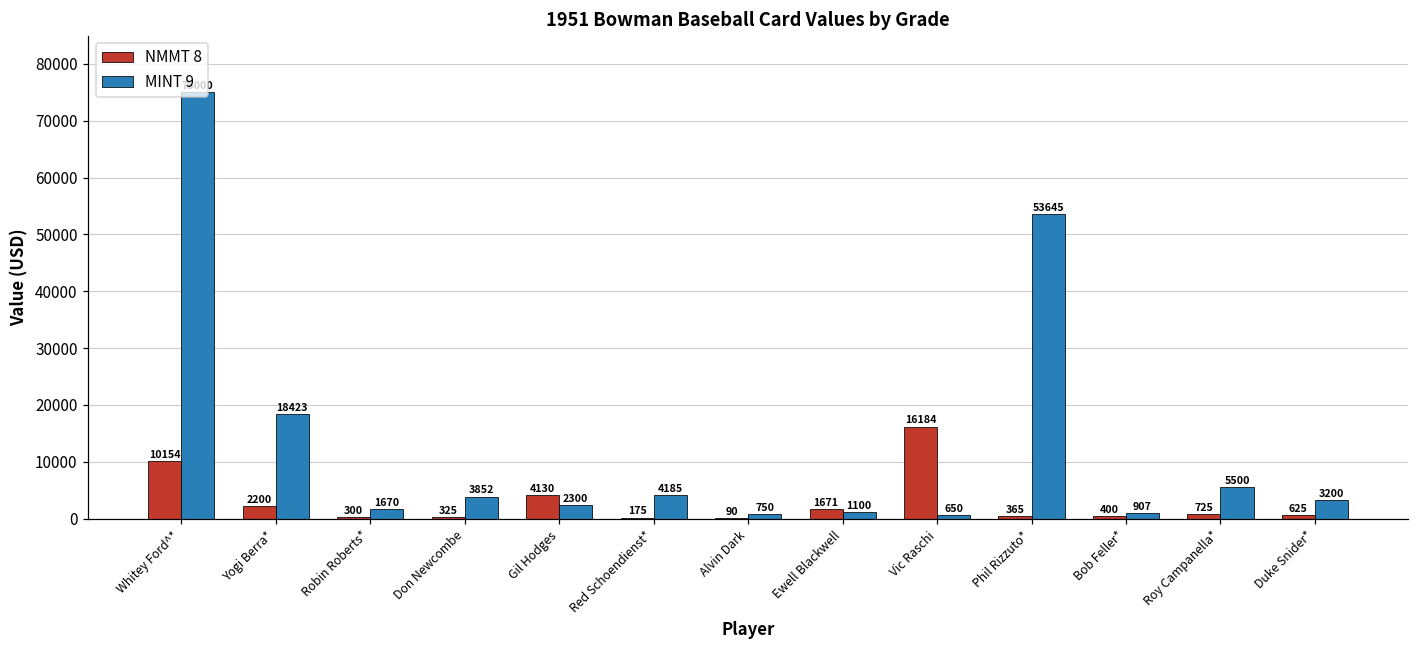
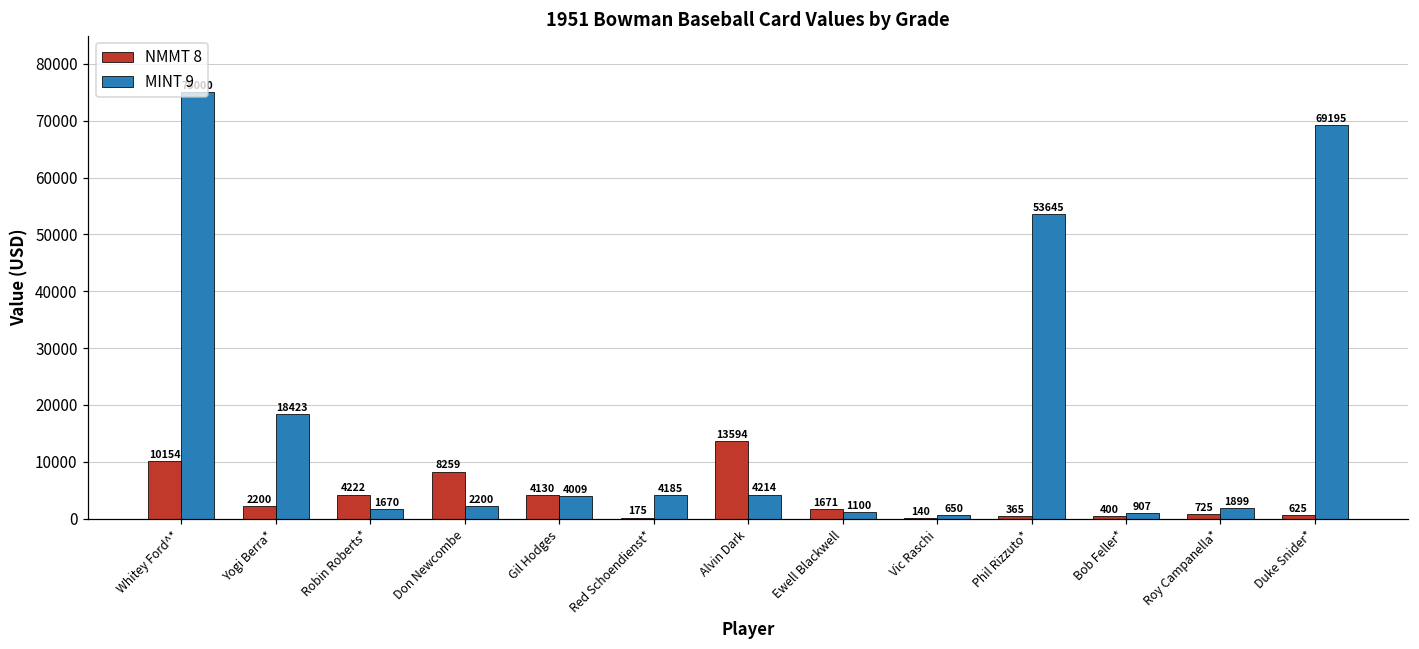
  {
    "NMMT 8": {
      "Whitey Ford^*": 10154,
      "Yogi Berra*": 2200,
-     "Robin Roberts*": 300,
-     "Don Newcombe": 325,
+     "Robin Roberts*": 4222,
+     "Don Newcombe": 8259,
      "Gil Hodges": 4130,
      "Red Schoendienst*": 175,
-     "Alvin Dark": 90,
+     "Alvin Dark": 13594,
      "Ewell Blackwell": 1671,
-     "Vic Raschi": 16184,
+     "Vic Raschi": 140,
      "Phil Rizzuto*": 365,
      "Bob Feller*": 400,
      "Roy Campanella*": 725,
      "Duke Snider*": 625
    },
    "MINT 9": {
      "Yogi Berra*": 18423,
      "Robin Roberts*": 1670,
-     "Don Newcombe": 3852,
-     "Gil Hodges": 2300,
+     "Don Newcombe": 2200,
+     "Gil Hodges": 4009,
      "Red Schoendienst*": 4185,
-     "Alvin Dark": 750,
+     "Alvin Dark": 4214,
      "Ewell Blackwell": 1100,
      "Vic Raschi": 650,
      "Phil Rizzuto*": 53645,
      "Bob Feller*": 907,
-     "Roy Campanella*": 5500,
-     "Duke Snider*": 3200
+     "Roy Campanella*": 1899,
+     "Duke Snider*": 69195
    }
  }
